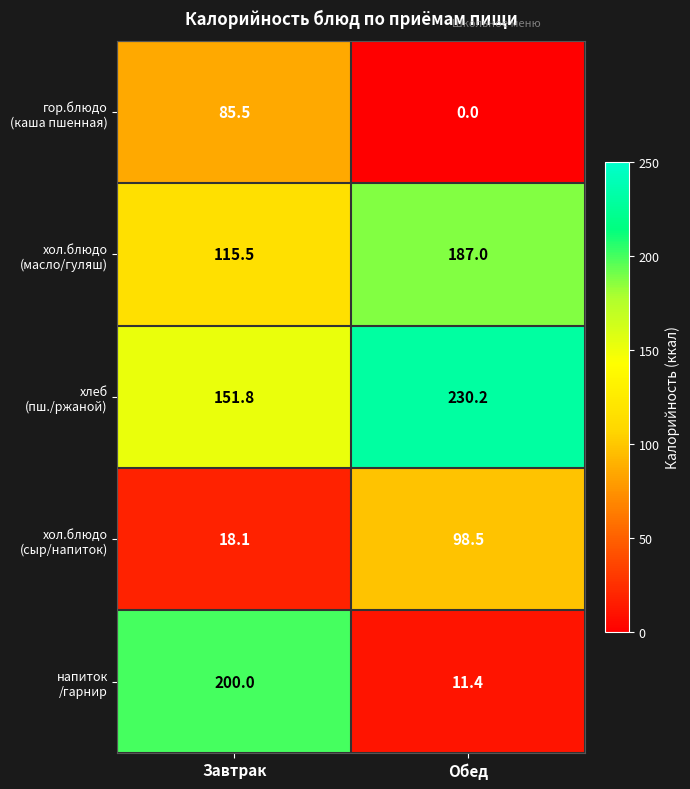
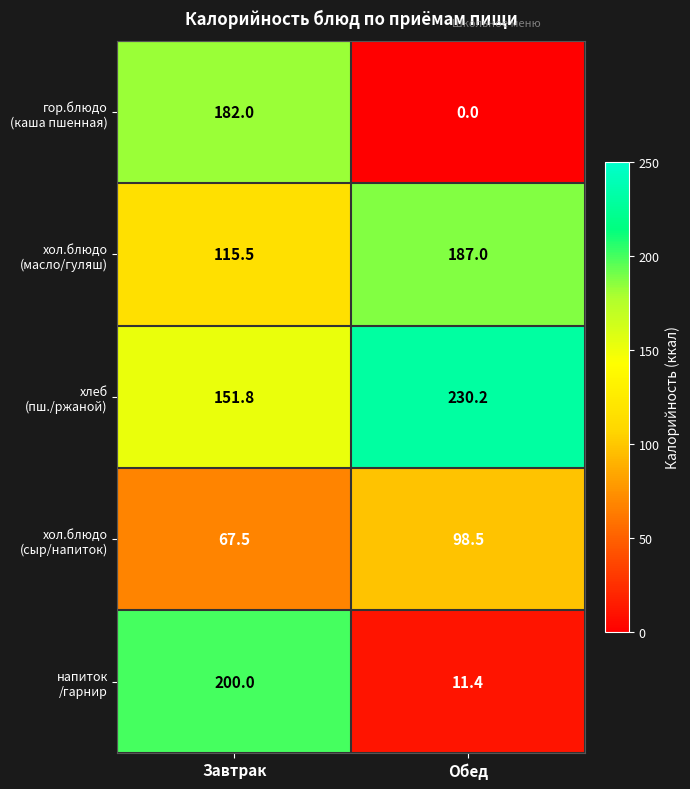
  {
    "гор.блюдо (каша пшенная)": {
-     "Завтрак": 85.5,
+     "Завтрак": 182.0,
      "Обед": 0.0
    },
    "хол.блюдо (масло/гуляш)": {
      "Завтрак": 115.5,
      "Обед": 187.0
    },
    "хлеб (пш./ржаной)": {
      "Завтрак": 151.8,
      "Обед": 230.2
    },
    "хол.блюдо (сыр/напиток)": {
-     "Завтрак": 18.1,
+     "Завтрак": 67.5,
      "Обед": 98.5
    },
    "напиток /гарнир": {
      "Завтрак": 200.0,
      "Обед": 11.4
    }
  }
